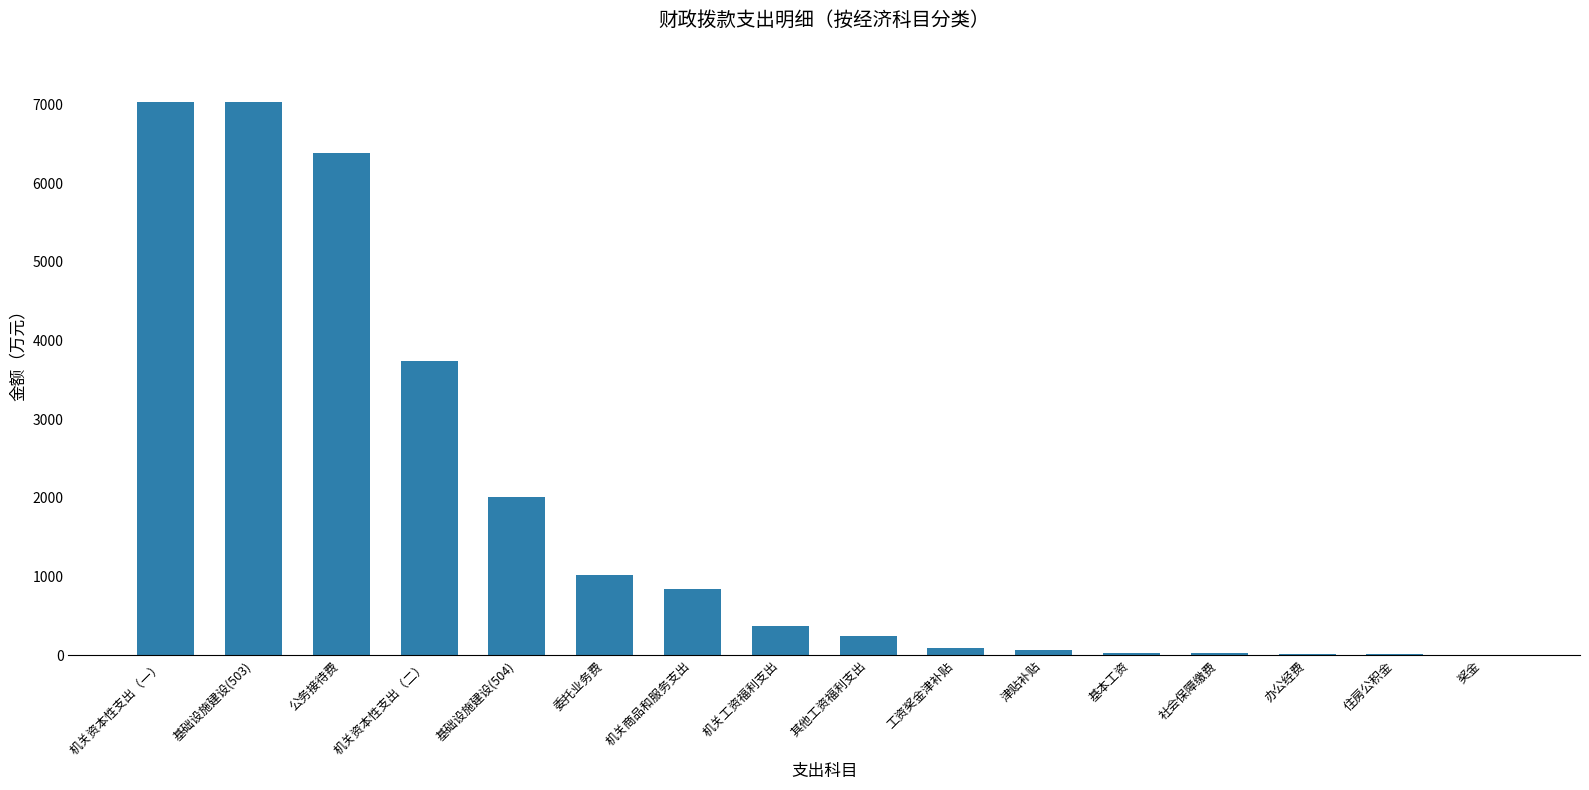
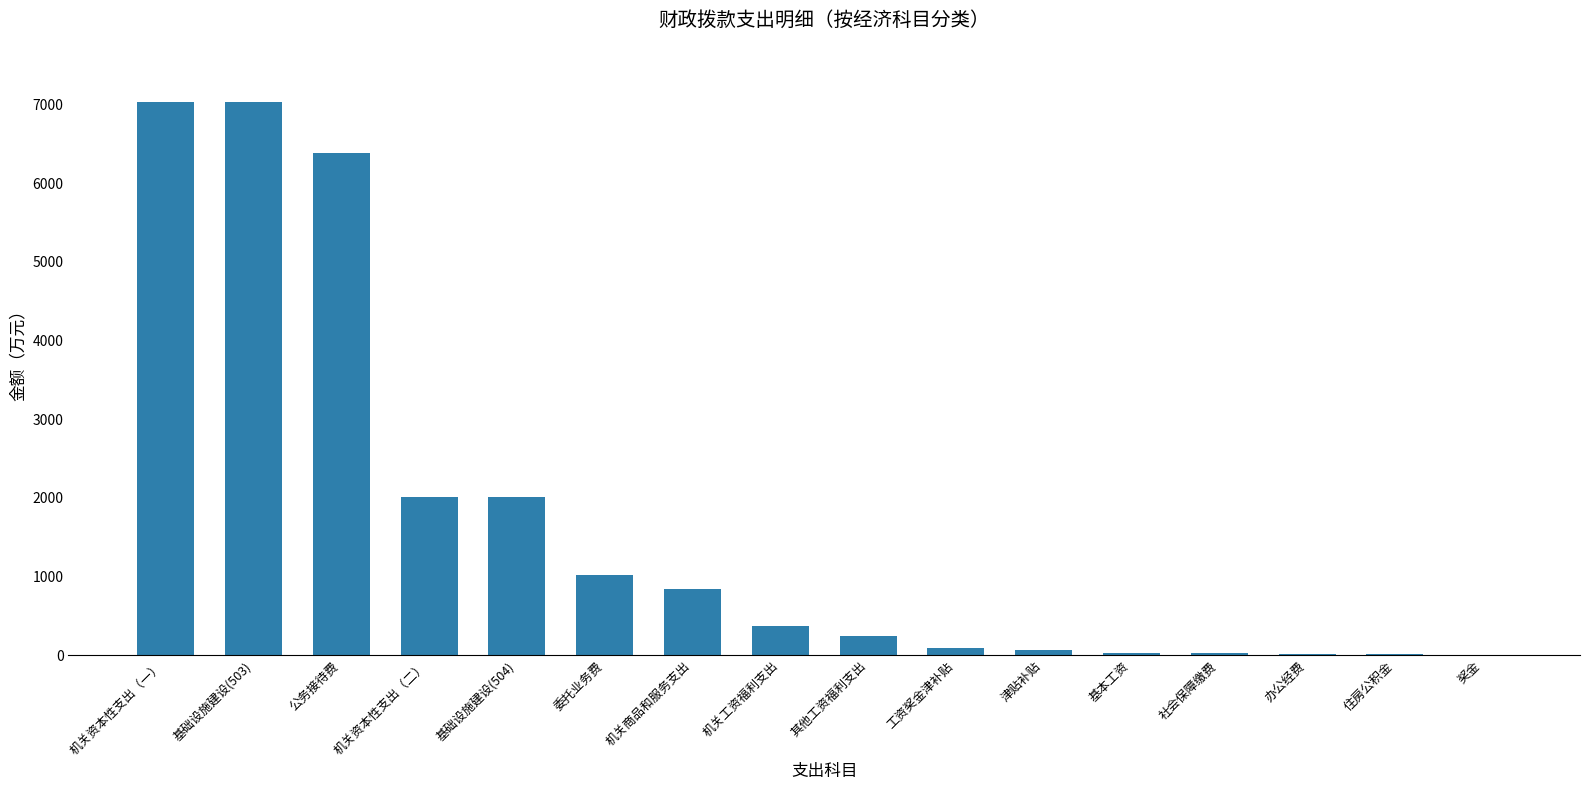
  {
    "机关资本性支出（一）": 7000,
    "基础设施建设(503)": 7000,
    "公务接待费": 6400,
-   "机关资本性支出（二）": 3700,
+   "机关资本性支出（二）": 2000,
    "基础设施建设(504)": 2000,
    "委托业务费": 1000,
    "机关商品和服务支出": 800,
    "机关工资福利支出": 400,
    "其他工资福利支出": 200,
    "工资奖金津补贴": 100,
    "津贴补贴": 100
  }
